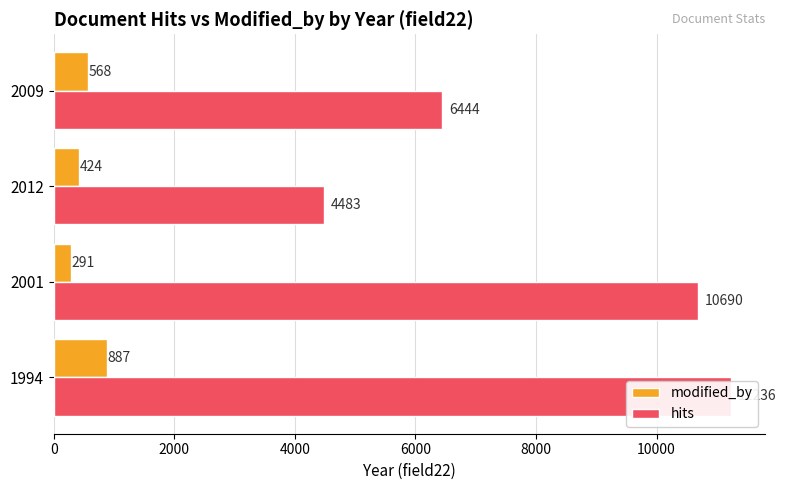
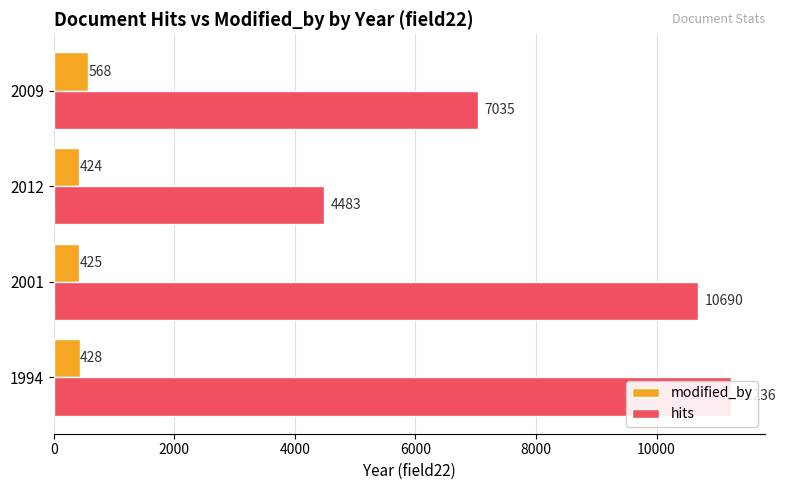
  {
    "modified_by": {
      "2009": 568,
      "2012": 424,
-     "2001": 291,
-     "1994": 887
+     "2001": 425,
+     "1994": 428
    },
    "hits": {
-     "2009": 6444,
+     "2009": 7035,
      "2012": 4483,
      "2001": 10690
    }
  }
